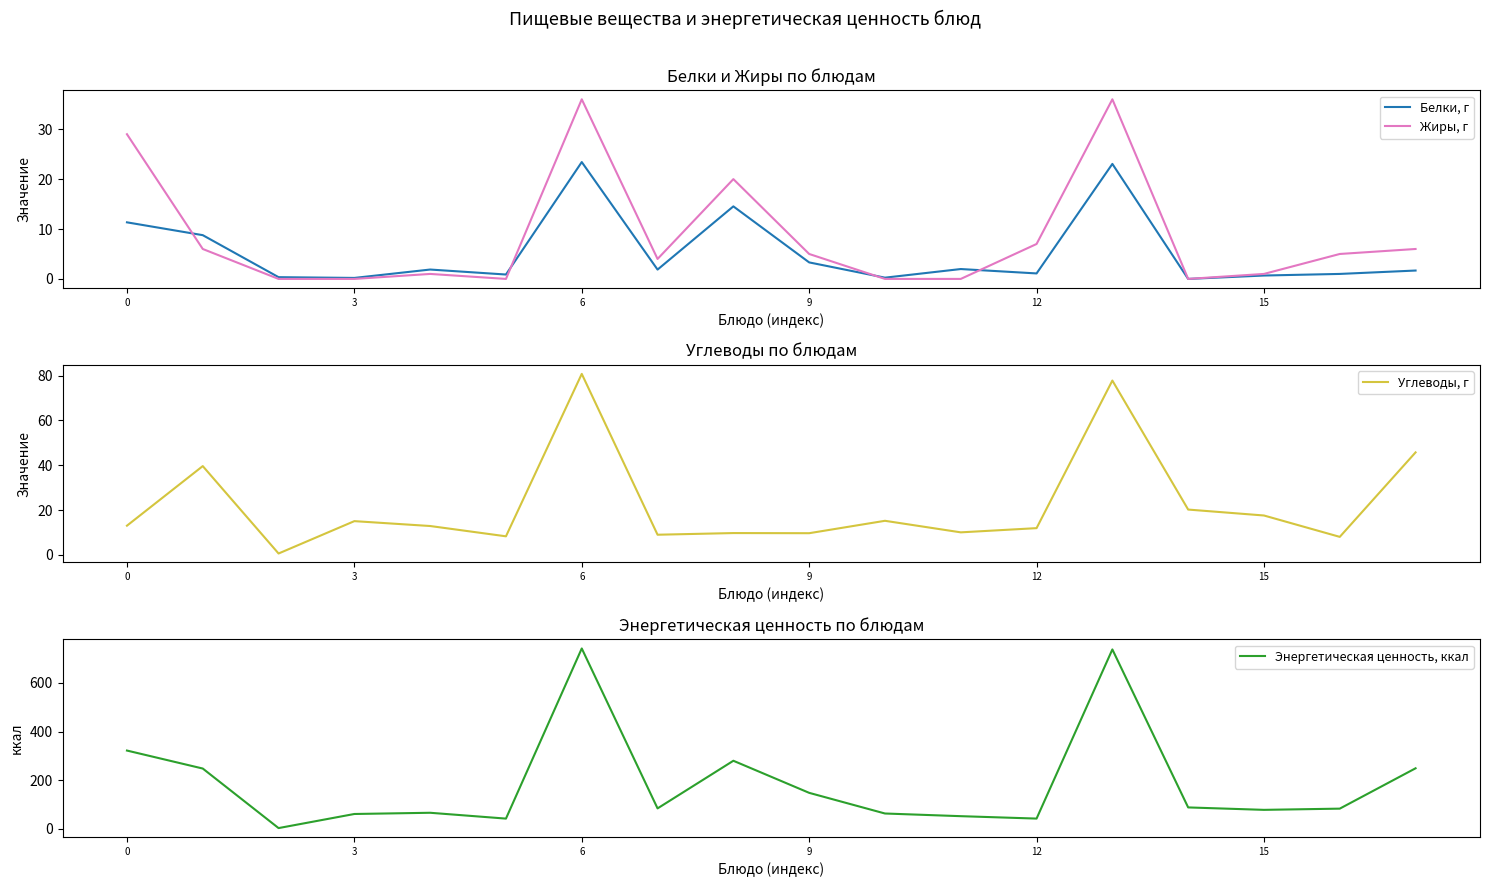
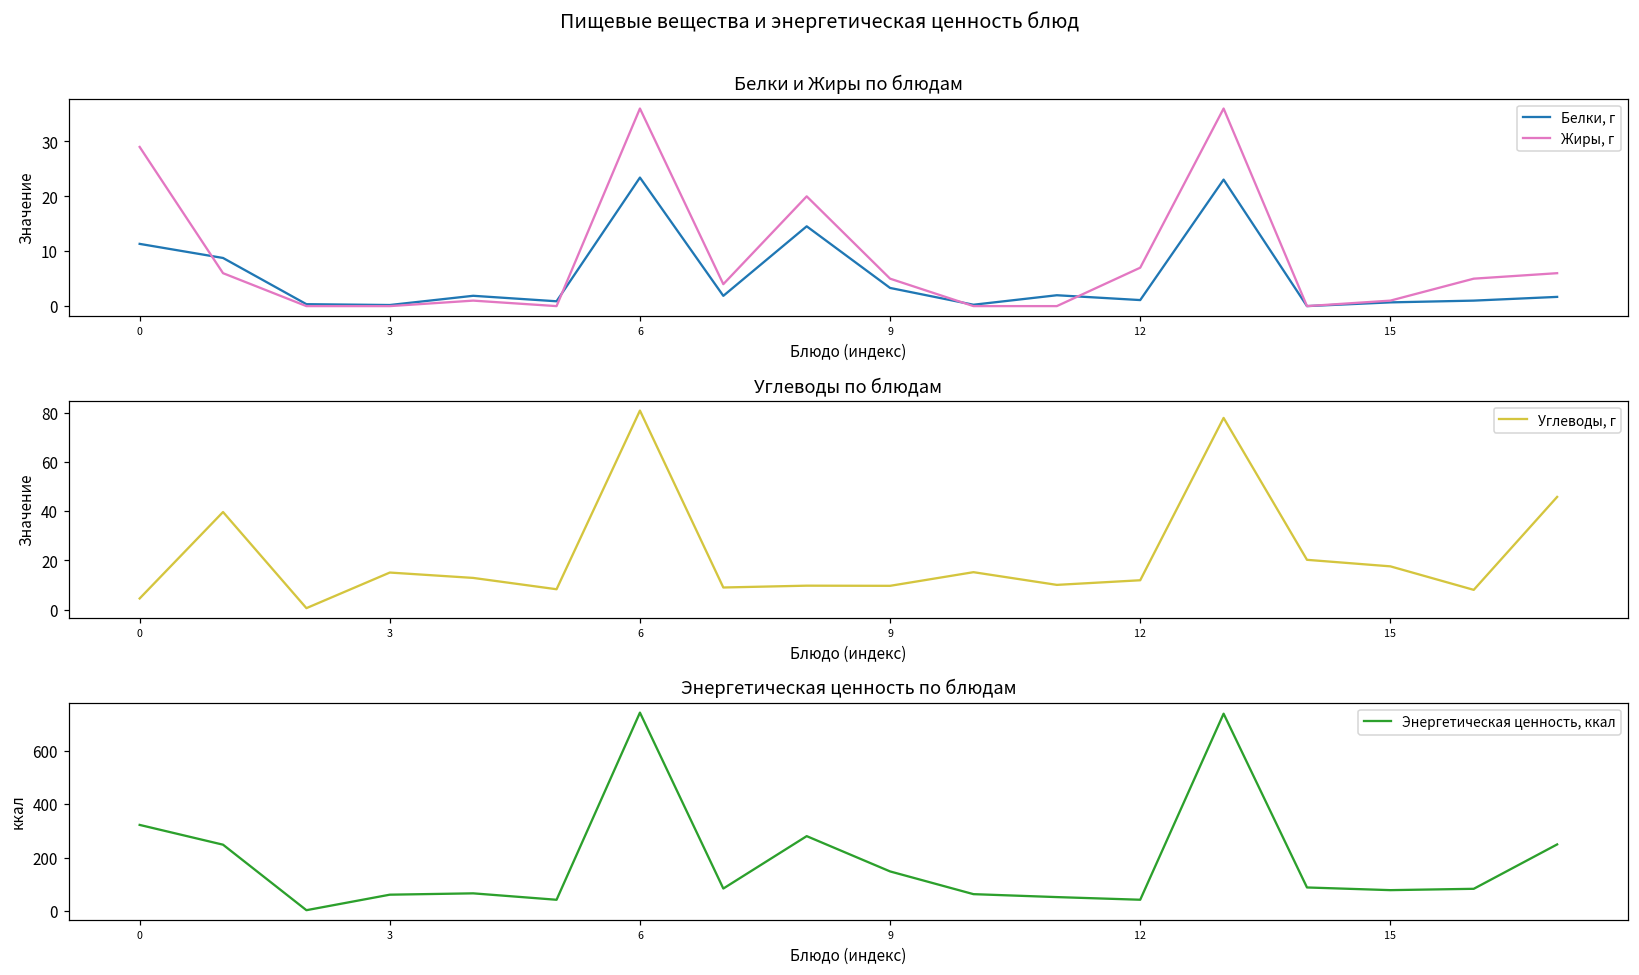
  {
    "Белки и Жиры по блюдам": {
      "Белки, г": {
        "0": 11,
        "6": 23,
        "9": 3,
        "12": 1
      },
      "Жиры, г": {
        "0": 29,
        "6": 36,
        "9": 5,
        "12": 7
      }
    },
    "Углеводы по блюдам": {
-     "0": 13,
+     "0": 5,
      "3": 15,
      "6": 81,
      "9": 10,
      "12": 12,
      "15": 18
    },
    "Энергетическая ценность по блюдам": {
      "0": 320,
      "3": 60,
      "6": 740,
      "9": 150,
      "12": 40,
      "15": 80
    }
  }
